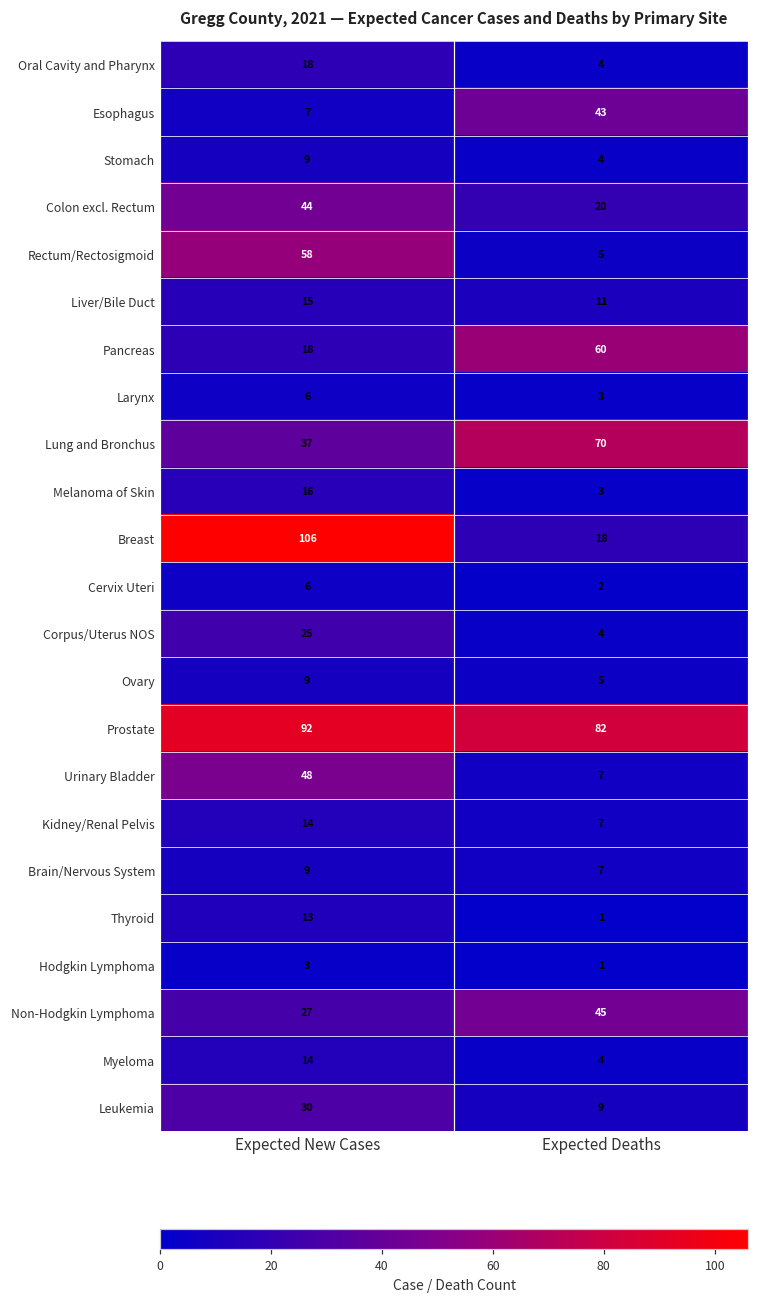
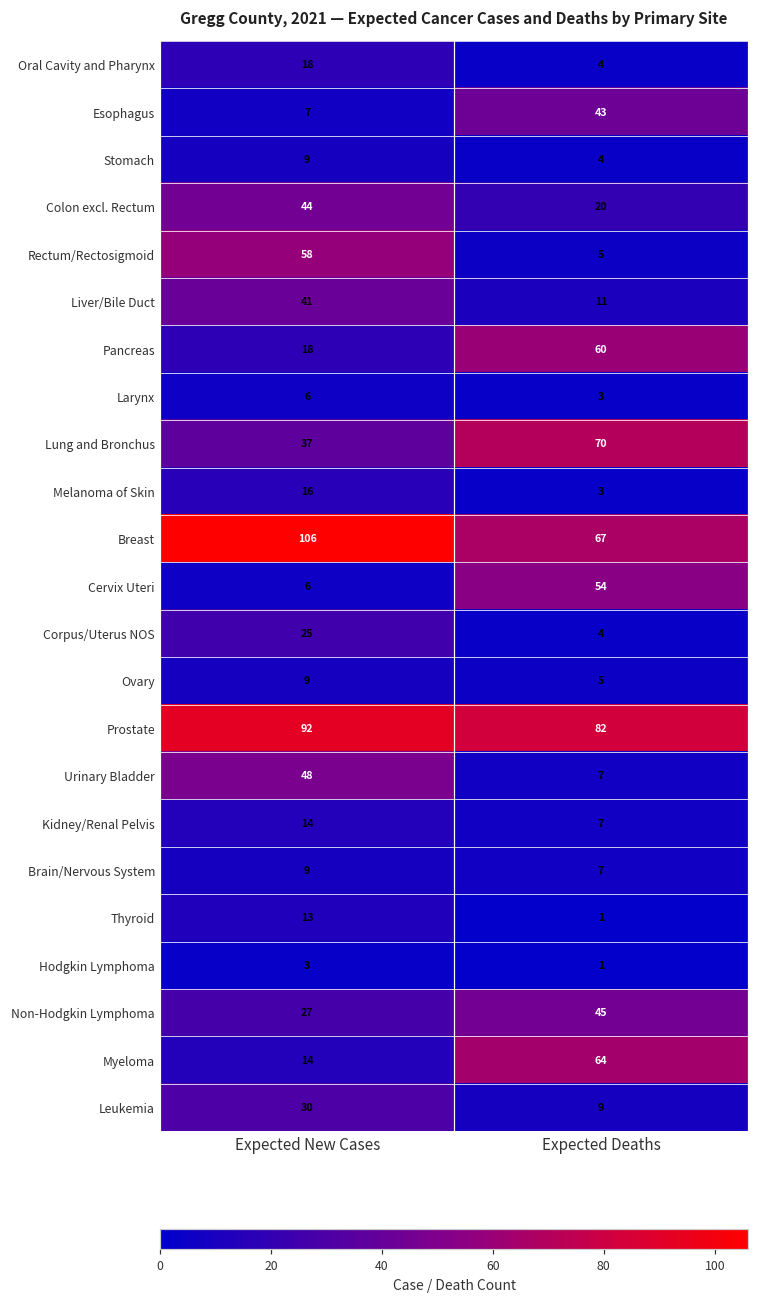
  {
    "Oral Cavity and Pharynx": {
      "Expected New Cases": 18,
      "Expected Deaths": 4
    },
    "Esophagus": {
      "Expected New Cases": 7,
      "Expected Deaths": 43
    },
    "Stomach": {
      "Expected New Cases": 9,
      "Expected Deaths": 4
    },
    "Colon excl. Rectum": {
      "Expected New Cases": 44,
      "Expected Deaths": 20
    },
    "Rectum/Rectosigmoid": {
      "Expected New Cases": 58,
      "Expected Deaths": 5
    },
    "Liver/Bile Duct": {
-     "Expected New Cases": 15,
+     "Expected New Cases": 41,
      "Expected Deaths": 11
    },
    "Pancreas": {
      "Expected New Cases": 18,
      "Expected Deaths": 60
    },
    "Larynx": {
      "Expected New Cases": 6,
      "Expected Deaths": 3
    },
    "Lung and Bronchus": {
      "Expected New Cases": 37,
      "Expected Deaths": 70
    },
    "Melanoma of Skin": {
      "Expected New Cases": 16,
      "Expected Deaths": 3
    },
    "Breast": {
      "Expected New Cases": 106,
-     "Expected Deaths": 18
+     "Expected Deaths": 67
    },
    "Cervix Uteri": {
      "Expected New Cases": 6,
-     "Expected Deaths": 2
+     "Expected Deaths": 54
    },
    "Corpus/Uterus NOS": {
      "Expected New Cases": 25,
      "Expected Deaths": 4
    },
    "Ovary": {
      "Expected New Cases": 9,
      "Expected Deaths": 5
    },
    "Prostate": {
      "Expected New Cases": 92,
      "Expected Deaths": 82
    },
    "Urinary Bladder": {
      "Expected New Cases": 48,
      "Expected Deaths": 7
    },
    "Kidney/Renal Pelvis": {
      "Expected New Cases": 14,
      "Expected Deaths": 7
    },
    "Brain/Nervous System": {
      "Expected New Cases": 9,
      "Expected Deaths": 7
    },
    "Thyroid": {
      "Expected New Cases": 13,
      "Expected Deaths": 1
    },
    "Hodgkin Lymphoma": {
      "Expected New Cases": 3,
      "Expected Deaths": 1
    },
    "Non-Hodgkin Lymphoma": {
      "Expected New Cases": 27,
      "Expected Deaths": 45
    },
    "Myeloma": {
      "Expected New Cases": 14,
-     "Expected Deaths": 4
+     "Expected Deaths": 64
    },
    "Leukemia": {
      "Expected New Cases": 30,
      "Expected Deaths": 9
    }
  }
